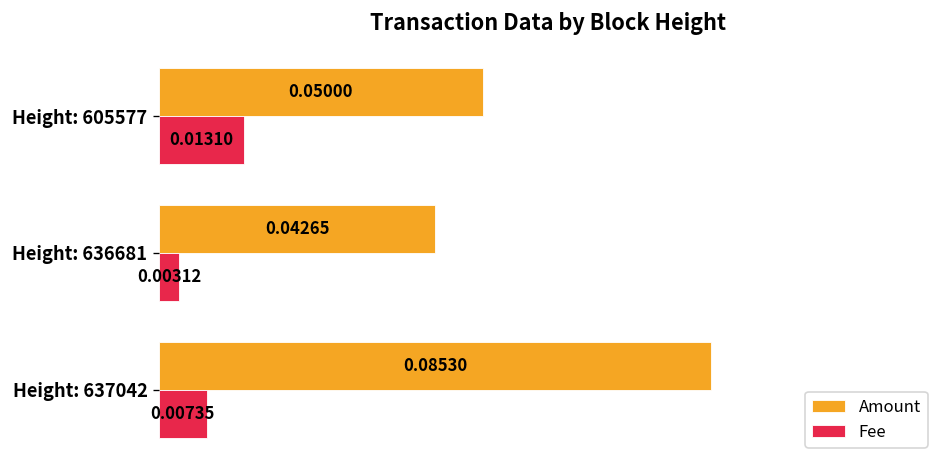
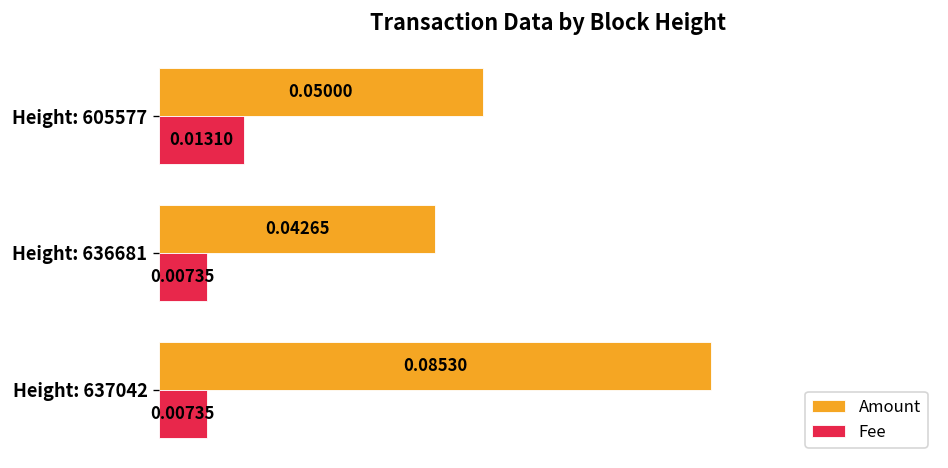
  {
    "Amount": {
      "Height: 605577": 0.05000,
      "Height: 636681": 0.04265,
      "Height: 637042": 0.08530
    },
    "Fee": {
      "Height: 605577": 0.01310,
-     "Height: 636681": 0.00312,
+     "Height: 636681": 0.00735,
      "Height: 637042": 0.00735
    }
  }
